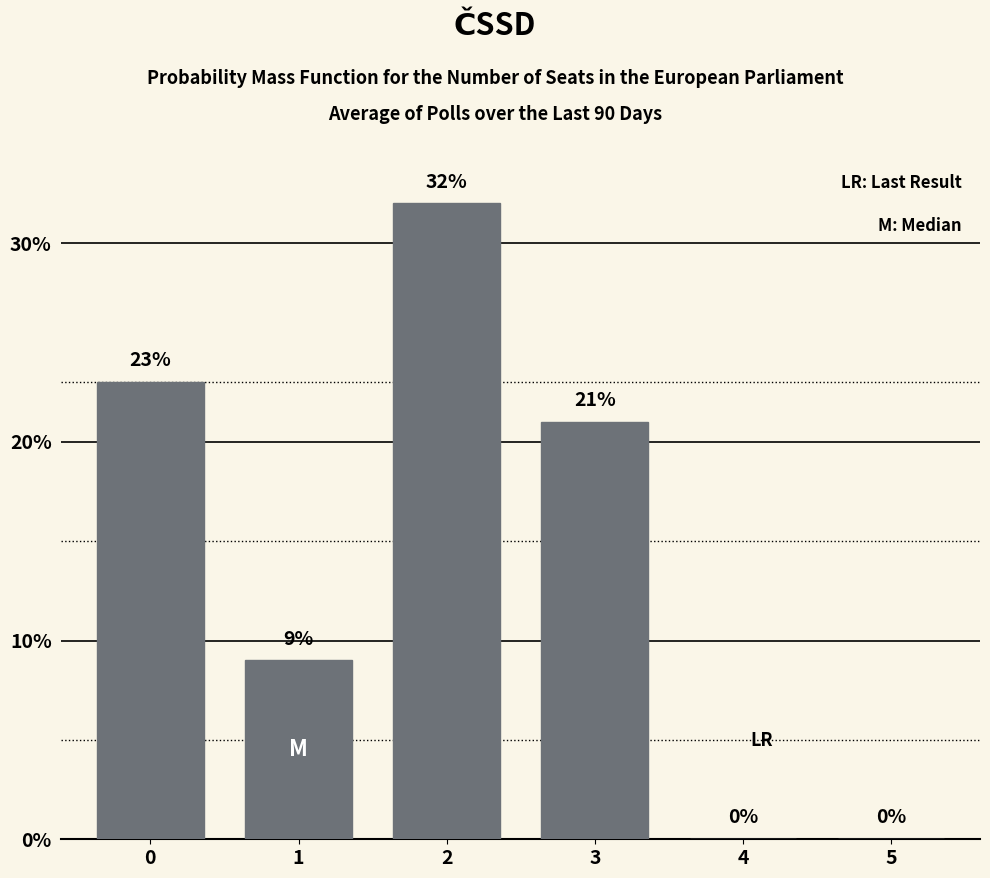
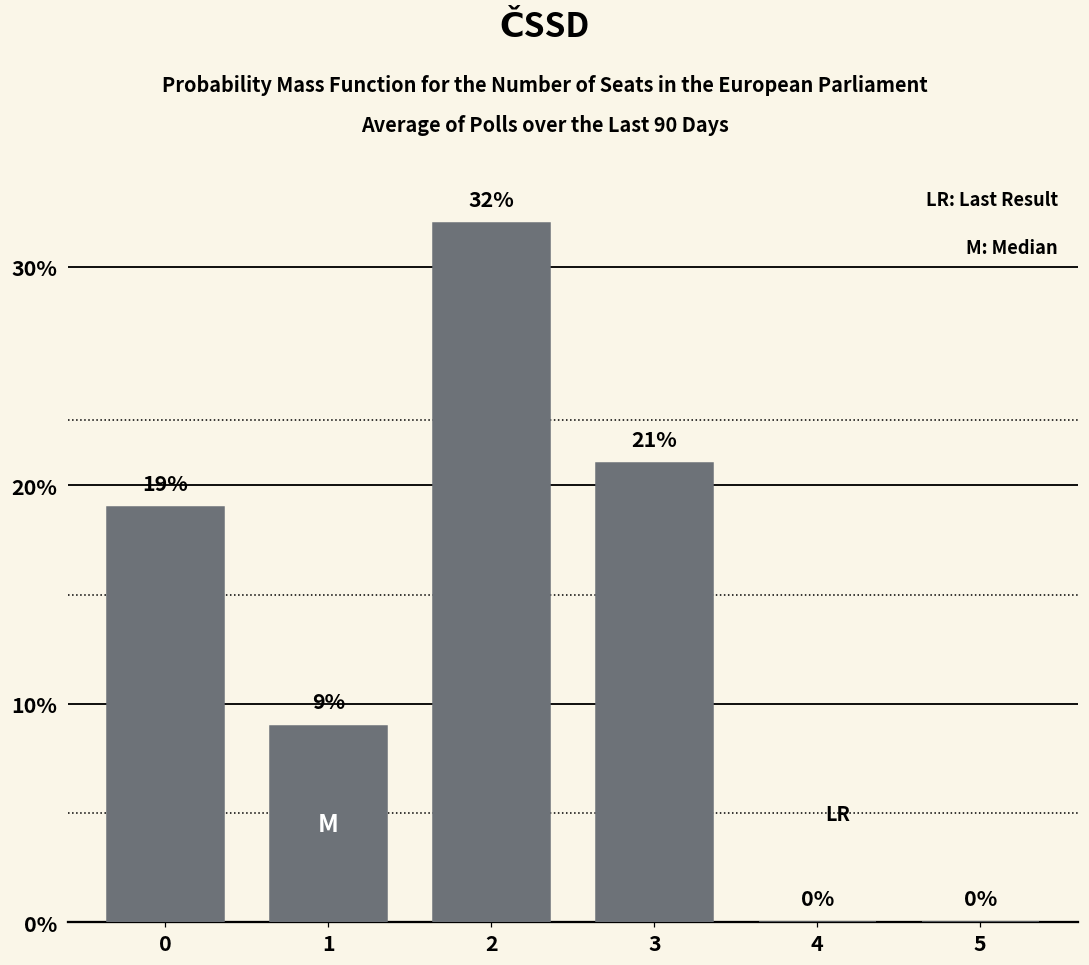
  {
-   "0": "23%",
+   "0": "19%",
    "1": "9%",
    "2": "32%",
    "3": "21%",
    "4": "0%",
    "5": "0%"
  }
